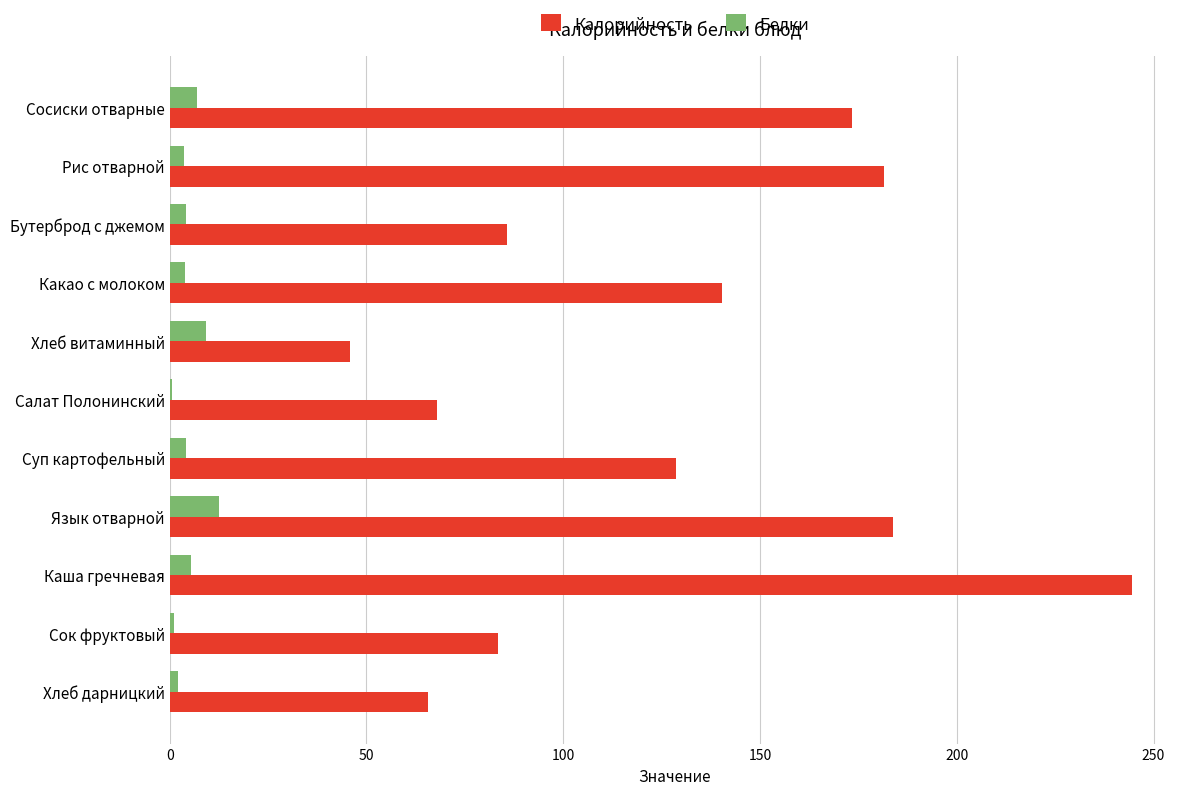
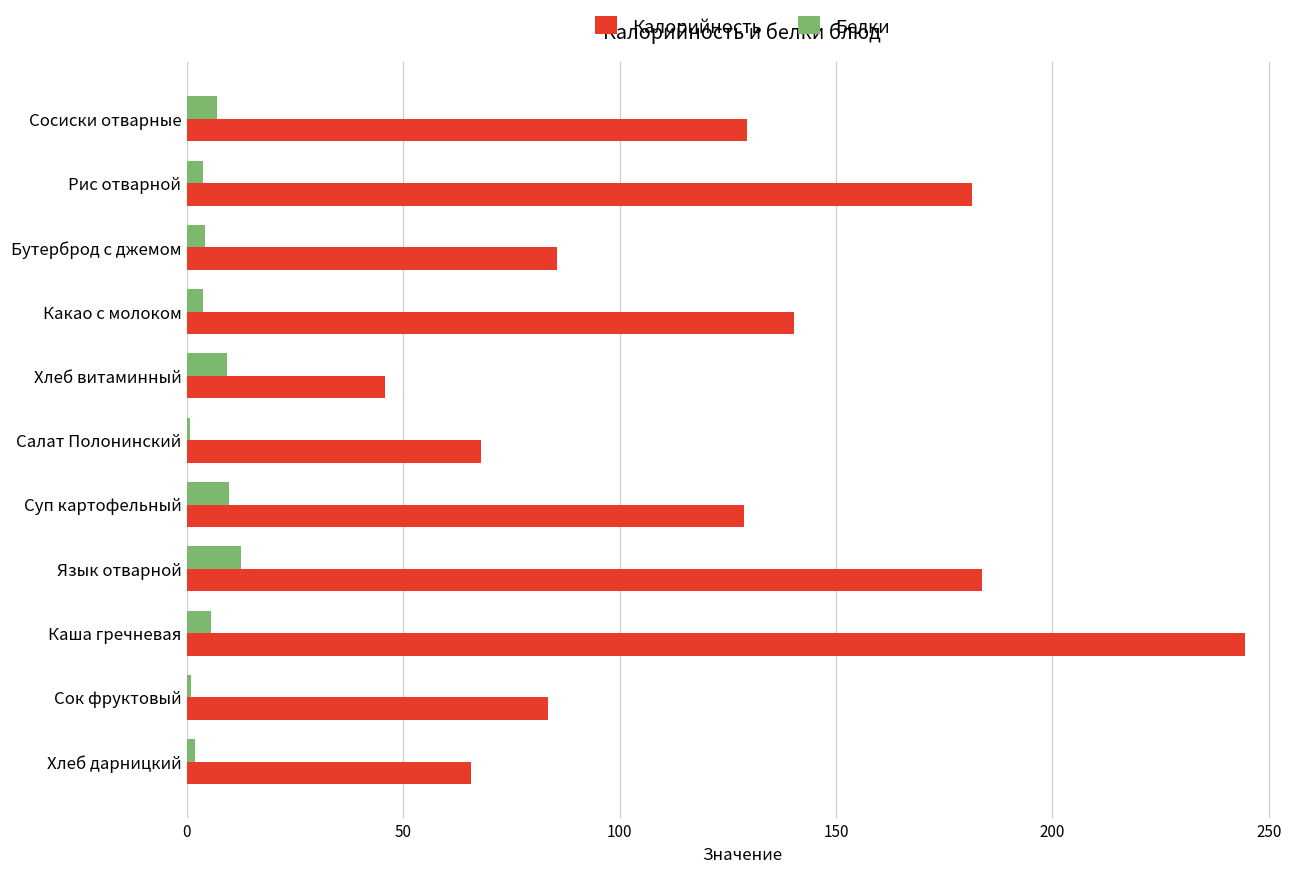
  {
    "Калорийность": {
-     "Сосиски отварные": 173,
+     "Сосиски отварные": 130,
      "Рис отварной": 182,
      "Бутерброд с джемом": 86,
      "Какао с молоком": 140,
      "Хлеб витаминный": 46,
      "Салат Полонинский": 68,
      "Суп картофельный": 129,
      "Язык отварной": 184,
      "Каша гречневая": 245,
      "Сок фруктовый": 83,
      "Хлеб дарницкий": 66
    },
    "Белки": {
      "Сосиски отварные": 7,
      "Рис отварной": 4,
      "Бутерброд с джемом": 4,
      "Какао с молоком": 4,
      "Хлеб витаминный": 9,
      "Салат Полонинский": 1,
-     "Суп картофельный": 4,
+     "Суп картофельный": 10,
      "Язык отварной": 13,
      "Каша гречневая": 6,
      "Сок фруктовый": 1,
      "Хлеб дарницкий": 2
    }
  }
